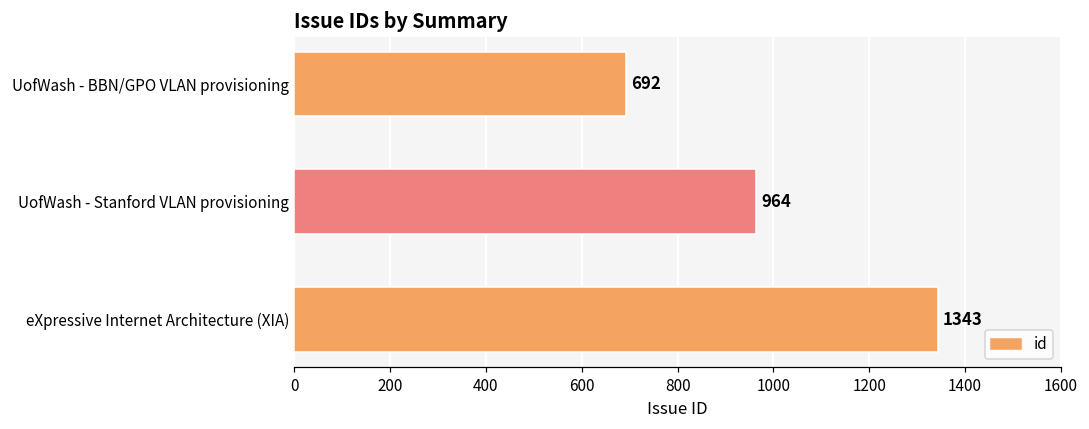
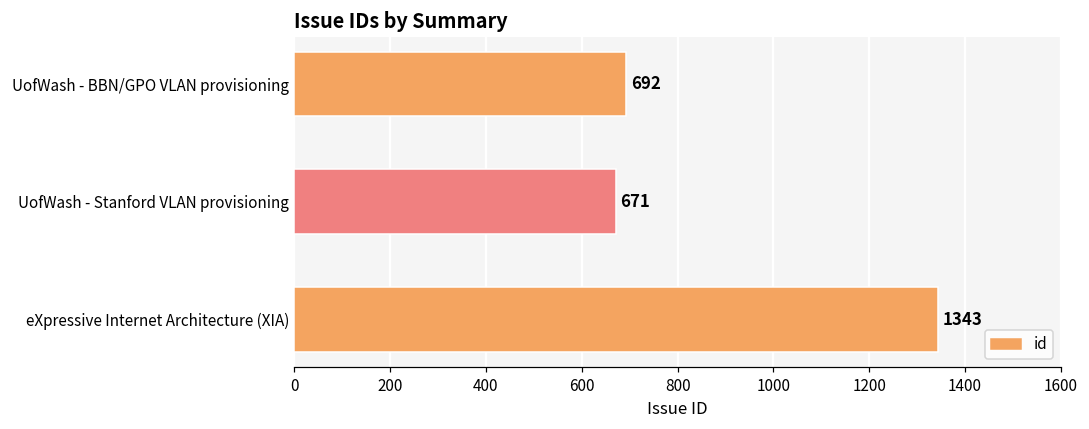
  {
    "UofWash - BBN/GPO VLAN provisioning": 692,
-   "UofWash - Stanford VLAN provisioning": 964,
+   "UofWash - Stanford VLAN provisioning": 671,
    "eXpressive Internet Architecture (XIA)": 1343
  }
